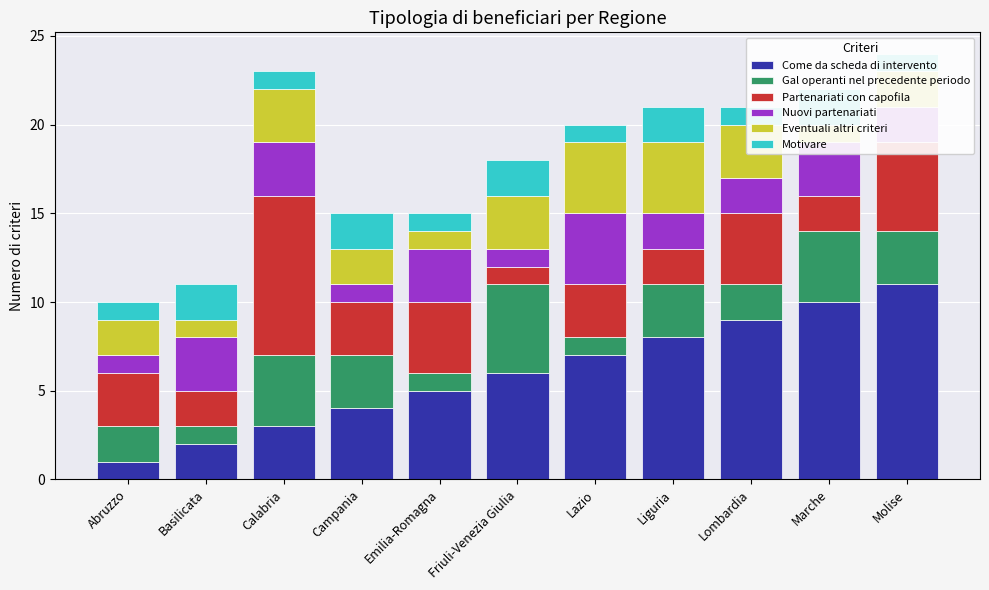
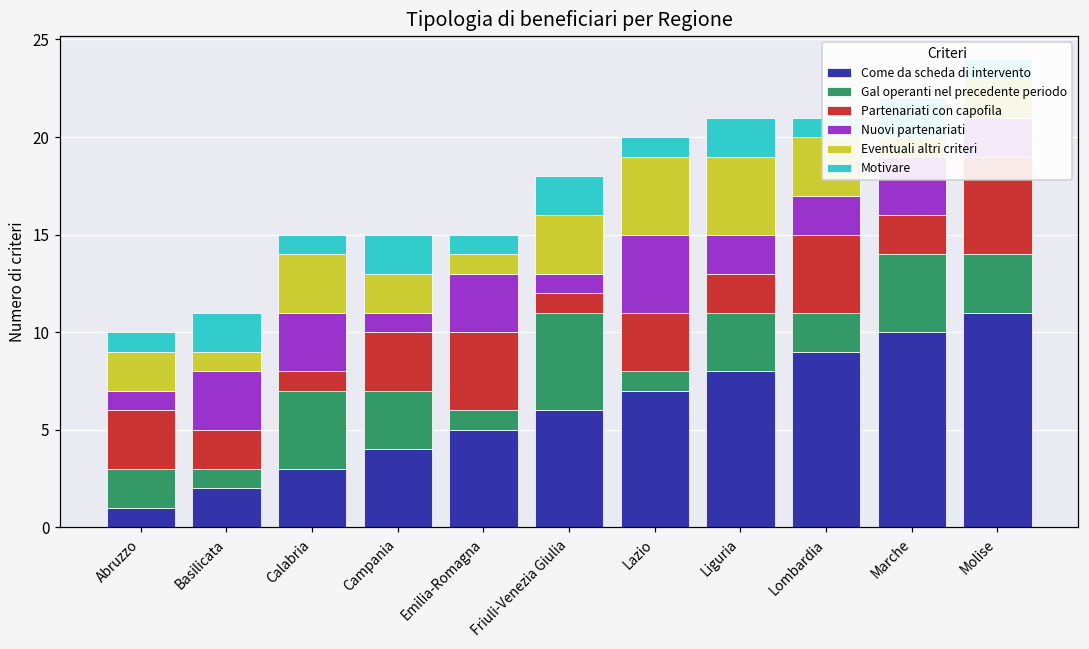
  {
    "Come da scheda di intervento": {
      "Abruzzo": 1,
      "Basilicata": 2,
      "Calabria": 3,
      "Campania": 4,
      "Emilia-Romagna": 5,
      "Friuli-Venezia Giulia": 6,
      "Lazio": 7,
      "Liguria": 8,
      "Lombardia": 9,
      "Marche": 10,
      "Molise": 11
    },
    "Gal operanti nel precedente periodo": {
      "Abruzzo": 2,
      "Basilicata": 1,
      "Calabria": 4,
      "Campania": 3,
      "Emilia-Romagna": 1,
      "Friuli-Venezia Giulia": 5,
      "Lazio": 1,
      "Liguria": 3,
      "Lombardia": 2,
      "Marche": 4,
      "Molise": 3
    },
    "Partenariati con capofila": {
      "Abruzzo": 3,
      "Basilicata": 2,
-     "Calabria": 9,
+     "Calabria": 1,
      "Campania": 3,
      "Emilia-Romagna": 4,
      "Friuli-Venezia Giulia": 1,
      "Lazio": 3,
      "Liguria": 2,
      "Lombardia": 4,
      "Marche": 2
    },
    "Nuovi partenariati": {
      "Abruzzo": 1,
      "Basilicata": 3,
      "Calabria": 3,
      "Campania": 1,
      "Emilia-Romagna": 3,
      "Friuli-Venezia Giulia": 1,
      "Lazio": 4,
      "Liguria": 2,
      "Lombardia": 2
    },
    "Eventuali altri criteri": {
      "Abruzzo": 2,
      "Basilicata": 1,
      "Calabria": 3,
      "Campania": 2,
      "Emilia-Romagna": 1,
      "Friuli-Venezia Giulia": 3,
      "Lazio": 4,
      "Liguria": 4
    },
    "Motivare": {
      "Abruzzo": 1,
      "Basilicata": 2,
      "Calabria": 1,
      "Campania": 2,
      "Emilia-Romagna": 1,
      "Friuli-Venezia Giulia": 2,
      "Lazio": 1,
      "Liguria": 2
    }
  }
